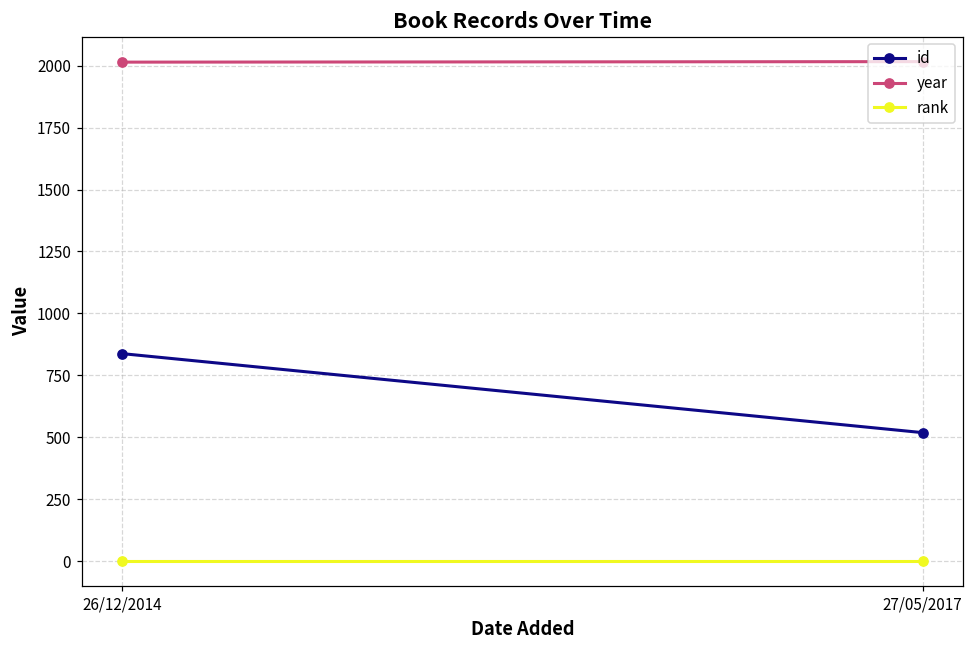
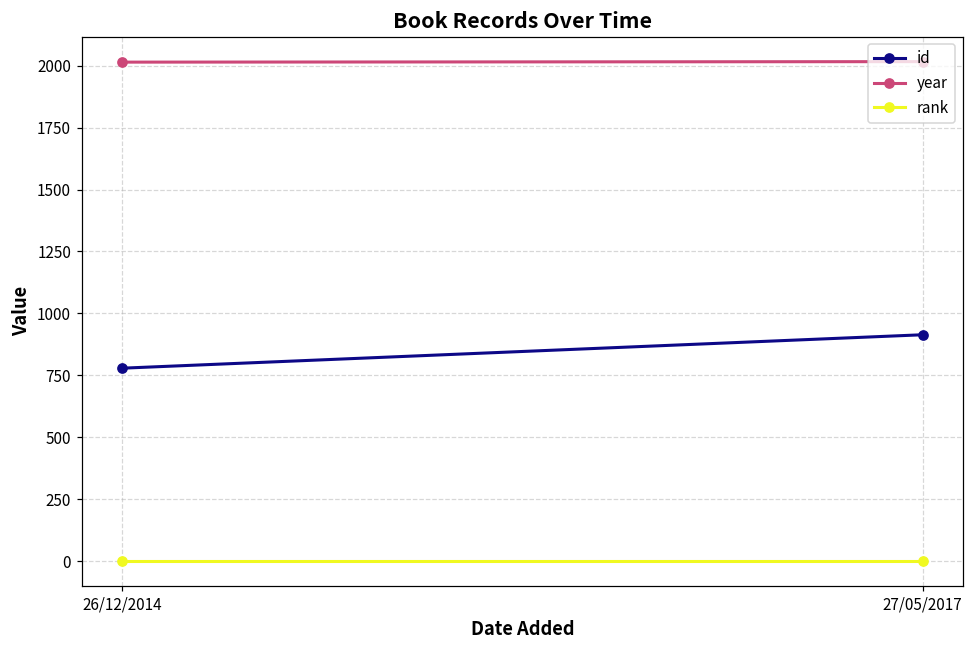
  {
    "id": {
-     "26/12/2014": 840,
-     "27/05/2017": 520
+     "26/12/2014": 780,
+     "27/05/2017": 910
    },
    "year": {
      "26/12/2014": 2010
    },
    "rank": {
      "26/12/2014": 0,
      "27/05/2017": 0
    }
  }
